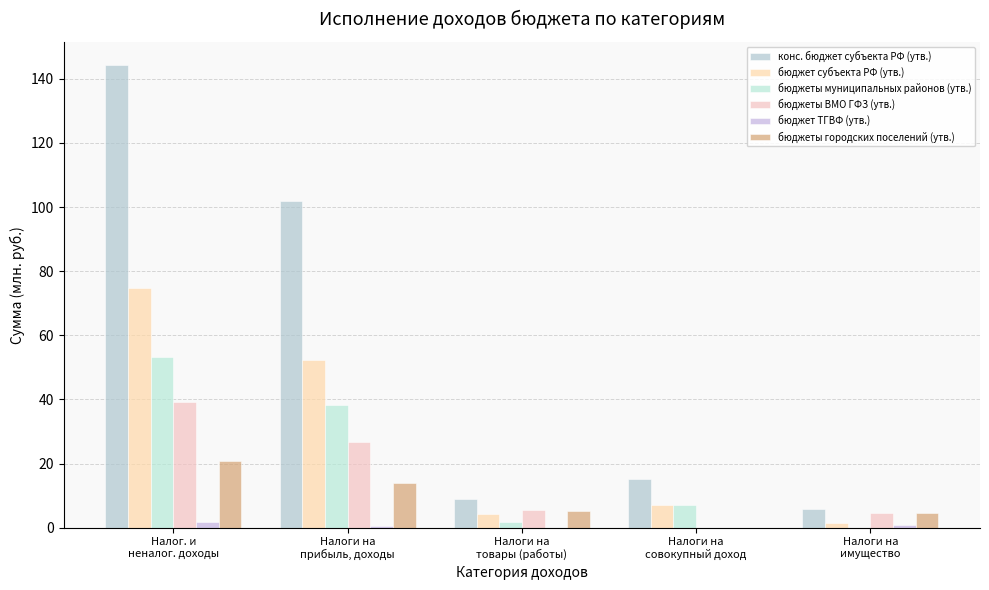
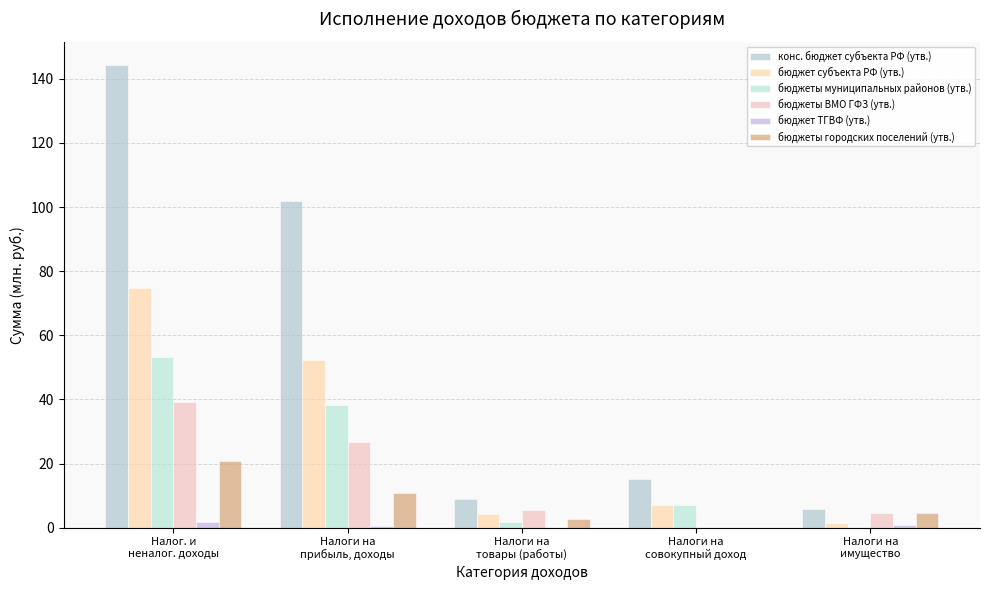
  {
    "бюджеты городских поселений (утв.)": {
      "Налог. и неналог. доходы": 21,
-     "Налоги на прибыль, доходы": 14,
-     "Налоги на товары (работы)": 5,
+     "Налоги на прибыль, доходы": 11,
+     "Налоги на товары (работы)": 3,
      "Налоги на имущество": 5
    }
  }
